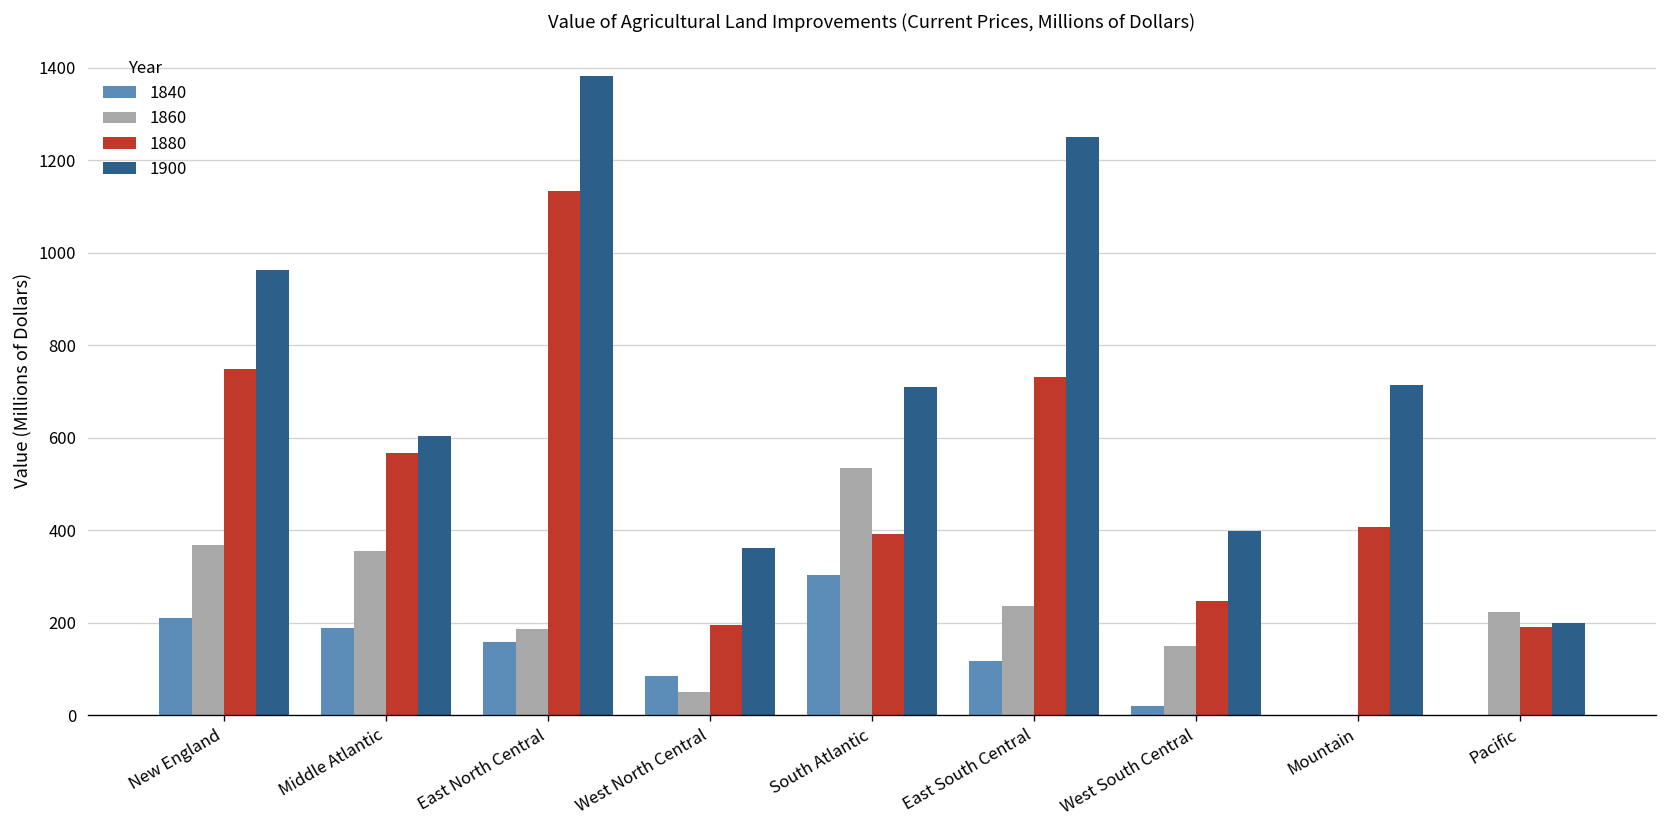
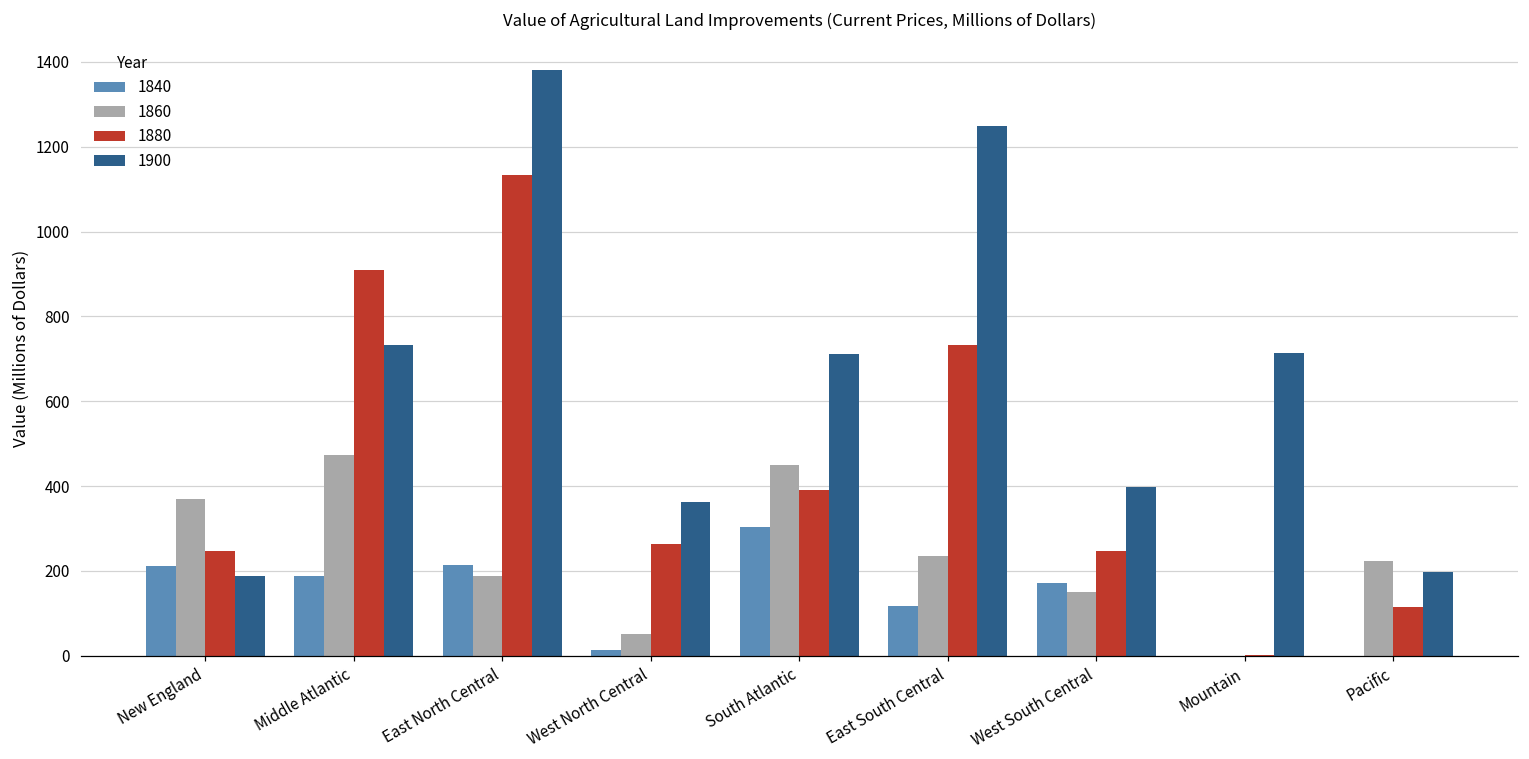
  {
    "1840": {
      "New England": 210,
      "Middle Atlantic": 190,
-     "East North Central": 160,
-     "West North Central": 90,
+     "East North Central": 210,
+     "West North Central": 10,
      "South Atlantic": 300,
      "East South Central": 120,
-     "West South Central": 20,
+     "West South Central": 170,
      "Mountain": 0,
      "Pacific": 0
    },
    "1860": {
      "New England": 370,
-     "Middle Atlantic": 360,
+     "Middle Atlantic": 470,
      "East North Central": 190,
      "West North Central": 50,
-     "South Atlantic": 540,
+     "South Atlantic": 450,
      "East South Central": 240,
      "West South Central": 150,
      "Pacific": 220
    },
    "1880": {
-     "New England": 750,
-     "Middle Atlantic": 570,
+     "New England": 250,
+     "Middle Atlantic": 910,
      "East North Central": 1130,
-     "West North Central": 200,
+     "West North Central": 260,
      "South Atlantic": 390,
      "East South Central": 730,
      "West South Central": 250,
-     "Mountain": 410,
-     "Pacific": 190
+     "Mountain": 0,
+     "Pacific": 120
    },
    "1900": {
-     "New England": 960,
-     "Middle Atlantic": 600,
+     "New England": 190,
+     "Middle Atlantic": 730,
      "East North Central": 1380,
      "West North Central": 360,
      "South Atlantic": 710,
      "East South Central": 1250,
      "West South Central": 400,
      "Mountain": 710,
      "Pacific": 200
    }
  }
